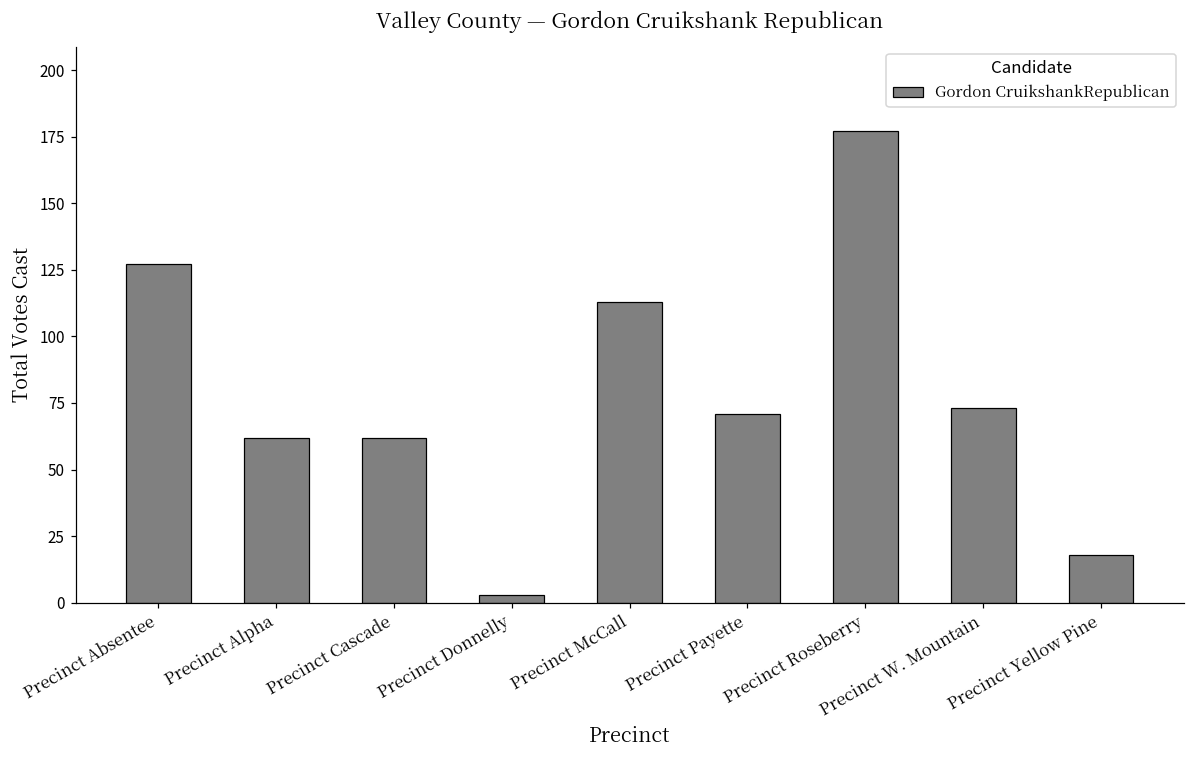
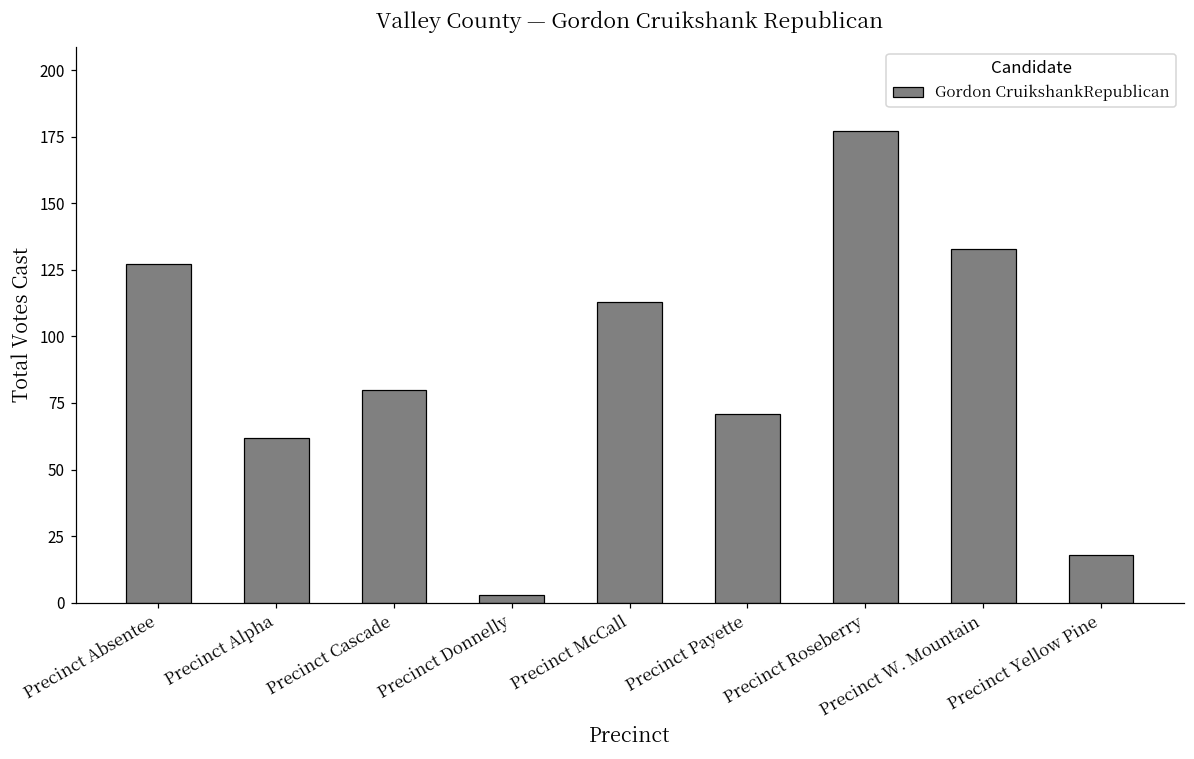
  {
    "Precinct Absentee": 127,
    "Precinct Alpha": 62,
-   "Precinct Cascade": 62,
+   "Precinct Cascade": 80,
    "Precinct Donnelly": 3,
    "Precinct McCall": 113,
    "Precinct Payette": 71,
    "Precinct Roseberry": 177,
-   "Precinct W. Mountain": 73,
+   "Precinct W. Mountain": 133,
    "Precinct Yellow Pine": 18
  }
